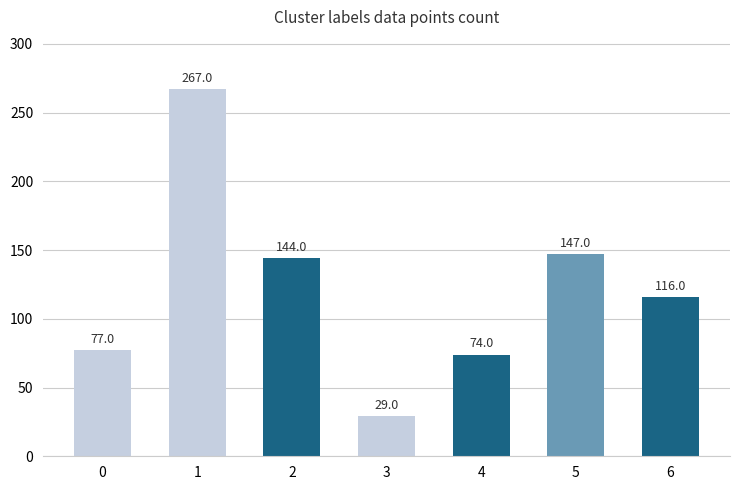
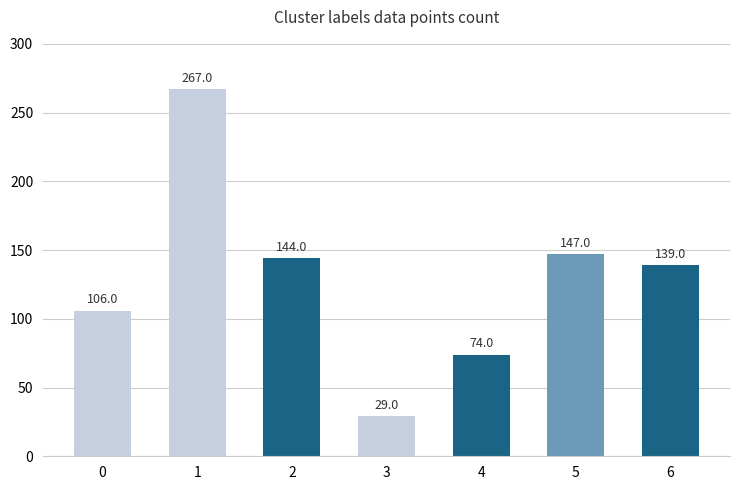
  {
-   "0": 77.0,
+   "0": 106.0,
    "1": 267.0,
    "2": 144.0,
    "3": 29.0,
    "4": 74.0,
    "5": 147.0,
-   "6": 116.0
+   "6": 139.0
  }
